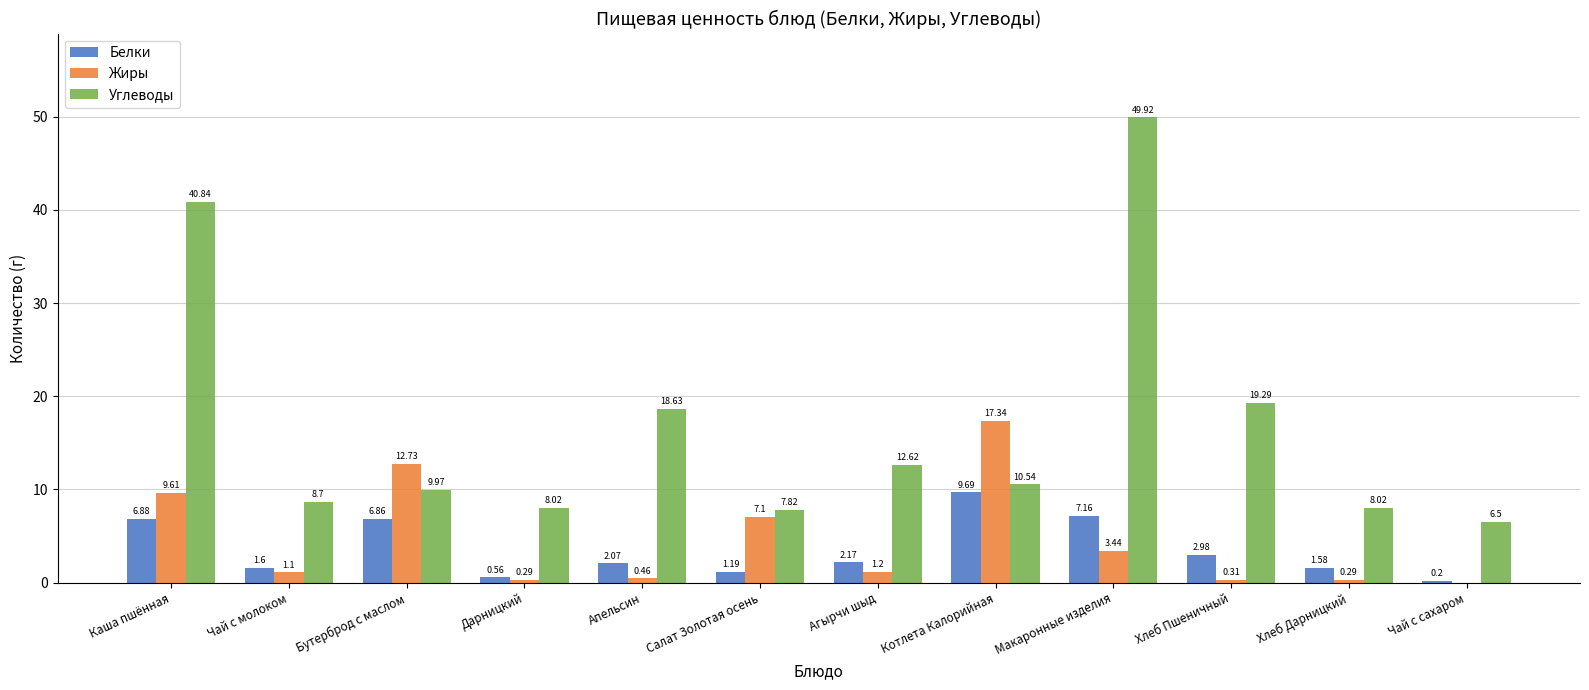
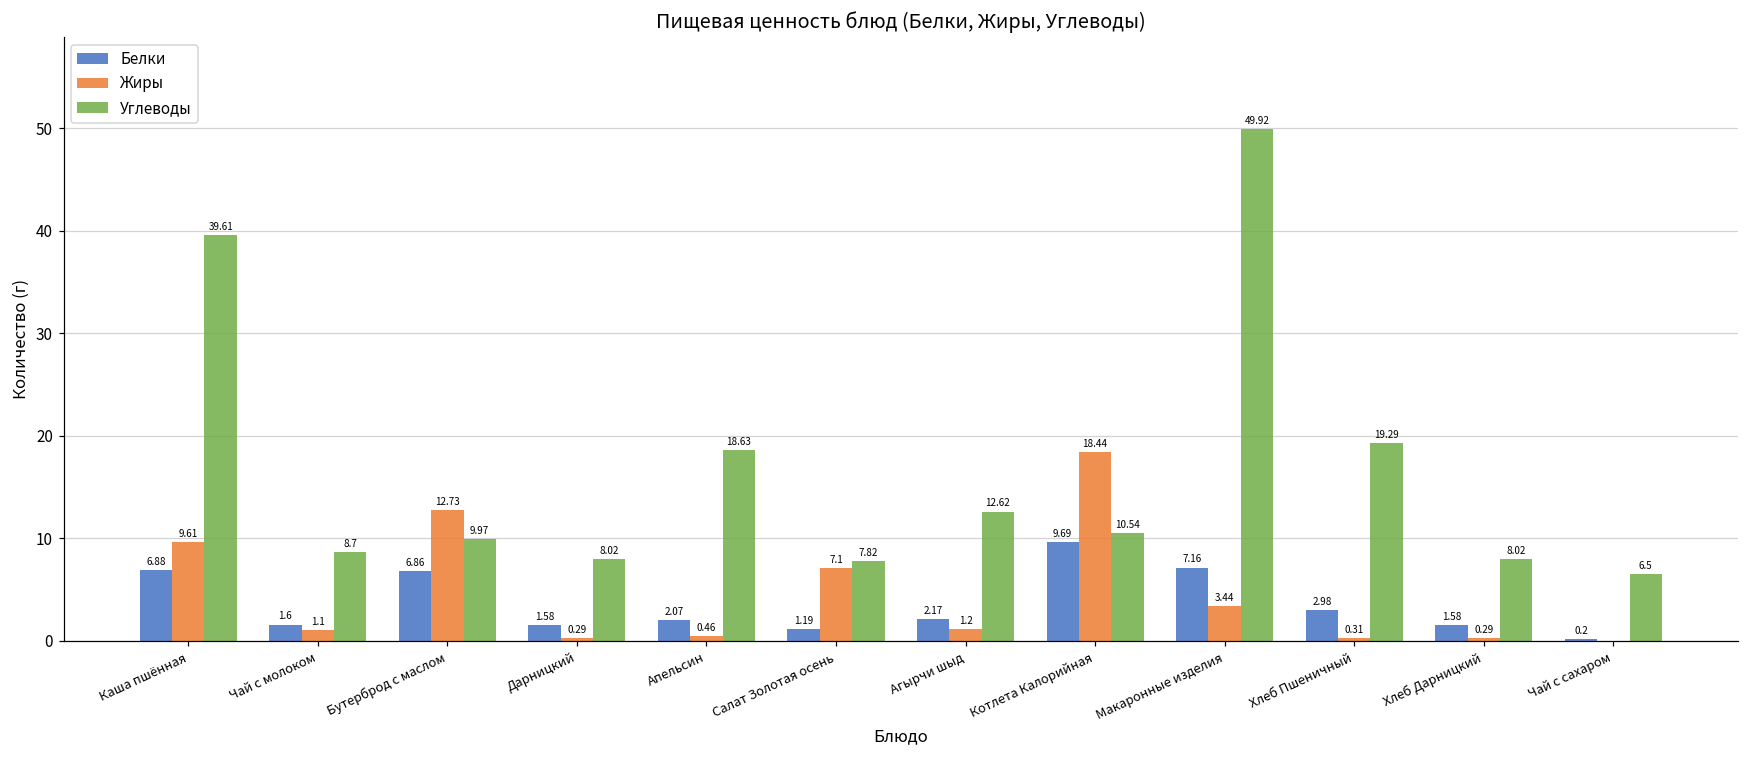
  {
    "Белки": {
      "Каша пшённая": 6.88,
      "Чай с молоком": 1.6,
      "Бутерброд с маслом": 6.86,
-     "Дарницкий": 0.56,
+     "Дарницкий": 1.58,
      "Апельсин": 2.07,
      "Салат Золотая осень": 1.19,
      "Агырчи шыд": 2.17,
      "Котлета Калорийная": 9.69,
      "Макаронные изделия": 7.16,
      "Хлеб Пшеничный": 2.98,
      "Хлеб Дарницкий": 1.58,
      "Чай с сахаром": 0.2
    },
    "Жиры": {
      "Каша пшённая": 9.61,
      "Чай с молоком": 1.1,
      "Бутерброд с маслом": 12.73,
      "Дарницкий": 0.29,
      "Апельсин": 0.46,
      "Салат Золотая осень": 7.1,
      "Агырчи шыд": 1.2,
-     "Котлета Калорийная": 17.34,
+     "Котлета Калорийная": 18.44,
      "Макаронные изделия": 3.44,
      "Хлеб Пшеничный": 0.31,
      "Хлеб Дарницкий": 0.29
    },
    "Углеводы": {
-     "Каша пшённая": 40.84,
+     "Каша пшённая": 39.61,
      "Чай с молоком": 8.7,
      "Бутерброд с маслом": 9.97,
      "Дарницкий": 8.02,
      "Апельсин": 18.63,
      "Салат Золотая осень": 7.82,
      "Агырчи шыд": 12.62,
      "Котлета Калорийная": 10.54,
      "Макаронные изделия": 49.92,
      "Хлеб Пшеничный": 19.29,
      "Хлеб Дарницкий": 8.02,
      "Чай с сахаром": 6.5
    }
  }
